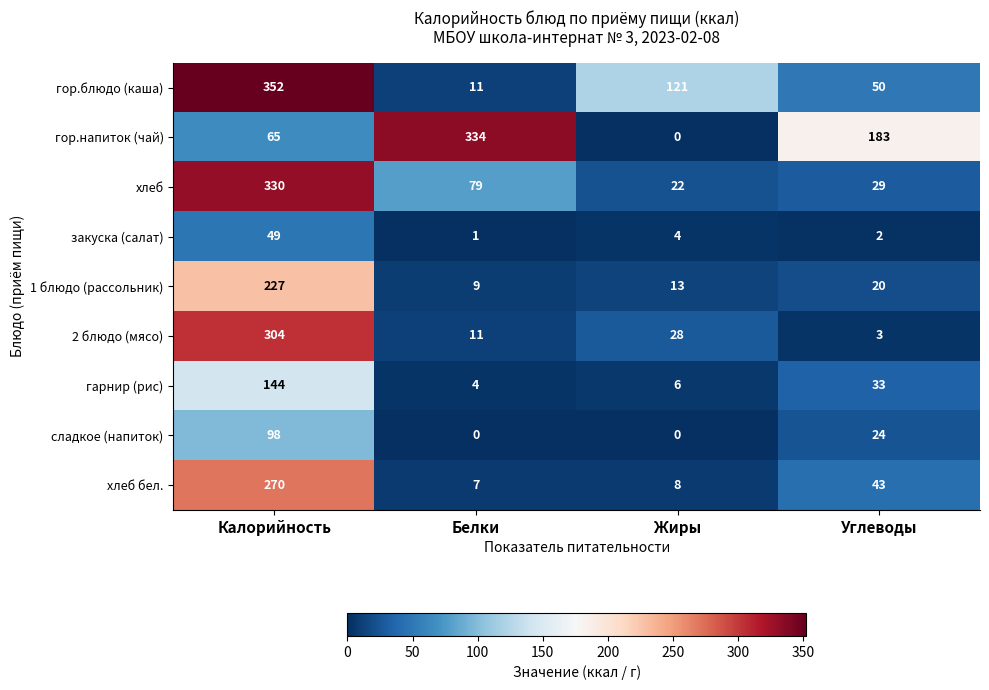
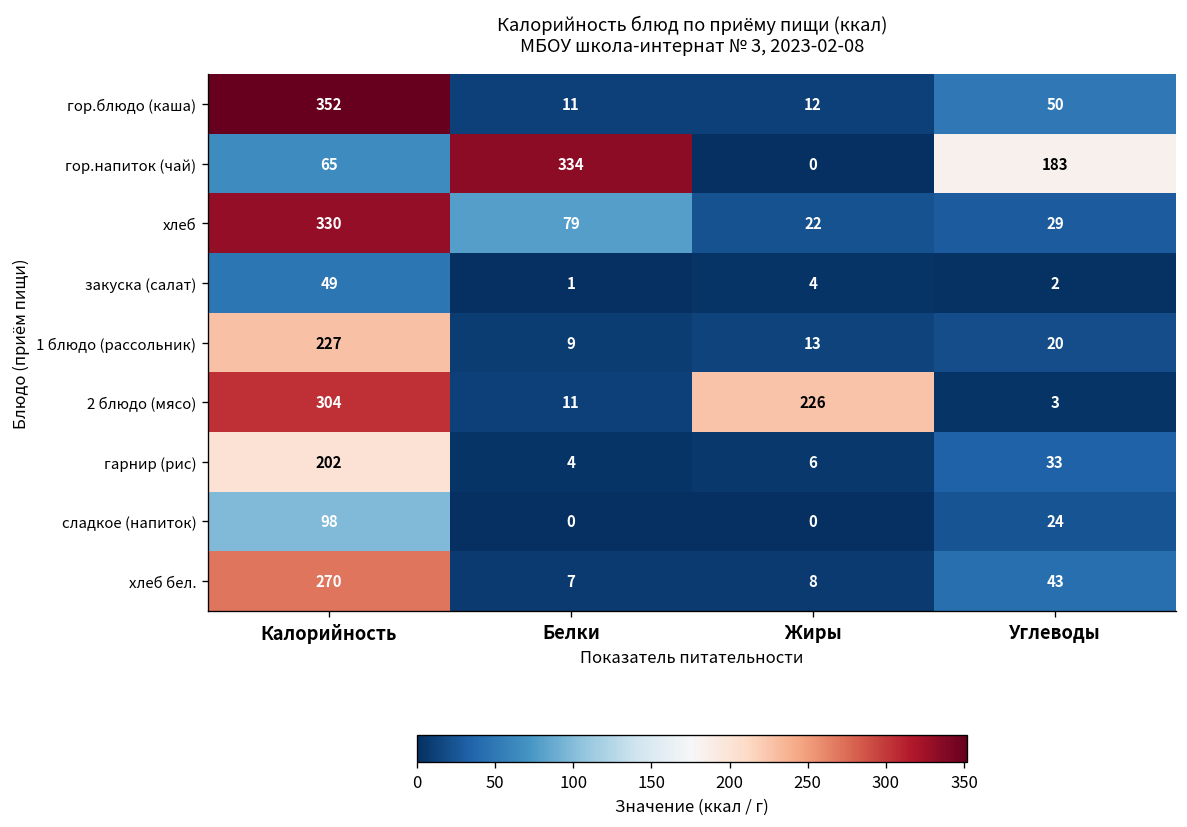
  {
    "гор.блюдо (каша)": {
      "Калорийность": 352,
      "Белки": 11,
-     "Жиры": 121,
+     "Жиры": 12,
      "Углеводы": 50
    },
    "гор.напиток (чай)": {
      "Калорийность": 65,
      "Белки": 334,
      "Жиры": 0,
      "Углеводы": 183
    },
    "хлеб": {
      "Калорийность": 330,
      "Белки": 79,
      "Жиры": 22,
      "Углеводы": 29
    },
    "закуска (салат)": {
      "Калорийность": 49,
      "Белки": 1,
      "Жиры": 4,
      "Углеводы": 2
    },
    "1 блюдо (рассольник)": {
      "Калорийность": 227,
      "Белки": 9,
      "Жиры": 13,
      "Углеводы": 20
    },
    "2 блюдо (мясо)": {
      "Калорийность": 304,
      "Белки": 11,
-     "Жиры": 28,
+     "Жиры": 226,
      "Углеводы": 3
    },
    "гарнир (рис)": {
-     "Калорийность": 144,
+     "Калорийность": 202,
      "Белки": 4,
      "Жиры": 6,
      "Углеводы": 33
    },
    "сладкое (напиток)": {
      "Калорийность": 98,
      "Белки": 0,
      "Жиры": 0,
      "Углеводы": 24
    },
    "хлеб бел.": {
      "Калорийность": 270,
      "Белки": 7,
      "Жиры": 8,
      "Углеводы": 43
    }
  }
